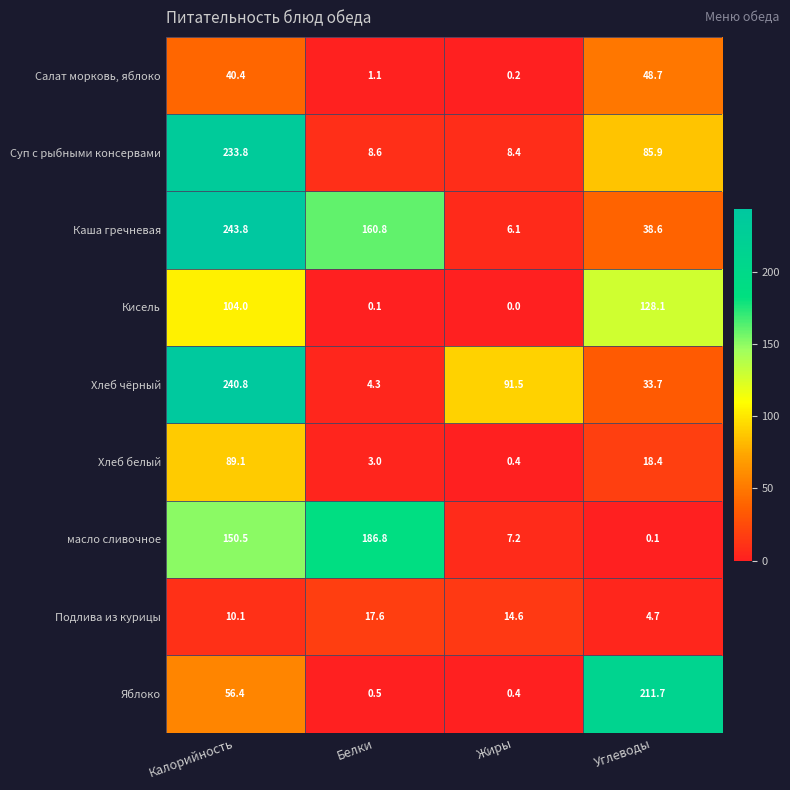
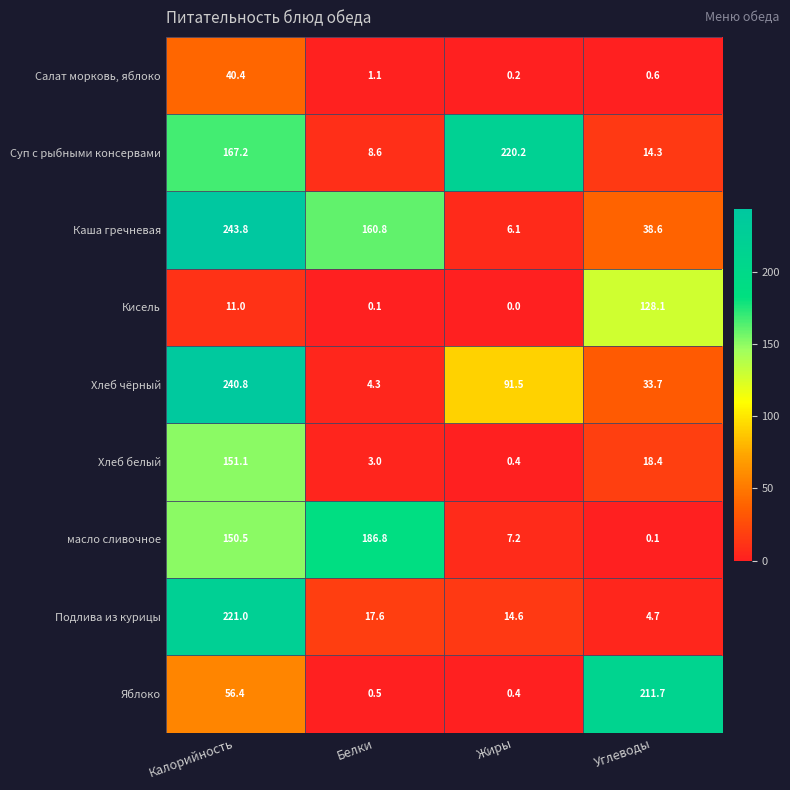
  {
    "Салат морковь, яблоко": {
      "Калорийность": 40.4,
      "Белки": 1.1,
      "Жиры": 0.2,
-     "Углеводы": 48.7
+     "Углеводы": 0.6
    },
    "Суп с рыбными консервами": {
-     "Калорийность": 233.8,
+     "Калорийность": 167.2,
      "Белки": 8.6,
-     "Жиры": 8.4,
-     "Углеводы": 85.9
+     "Жиры": 220.2,
+     "Углеводы": 14.3
    },
    "Каша гречневая": {
      "Калорийность": 243.8,
      "Белки": 160.8,
      "Жиры": 6.1,
      "Углеводы": 38.6
    },
    "Кисель": {
-     "Калорийность": 104.0,
+     "Калорийность": 11.0,
      "Белки": 0.1,
      "Жиры": 0.0,
      "Углеводы": 128.1
    },
    "Хлеб чёрный": {
      "Калорийность": 240.8,
      "Белки": 4.3,
      "Жиры": 91.5,
      "Углеводы": 33.7
    },
    "Хлеб белый": {
-     "Калорийность": 89.1,
+     "Калорийность": 151.1,
      "Белки": 3.0,
      "Жиры": 0.4,
      "Углеводы": 18.4
    },
    "масло сливочное": {
      "Калорийность": 150.5,
      "Белки": 186.8,
      "Жиры": 7.2,
      "Углеводы": 0.1
    },
    "Подлива из курицы": {
-     "Калорийность": 10.1,
+     "Калорийность": 221.0,
      "Белки": 17.6,
      "Жиры": 14.6,
      "Углеводы": 4.7
    },
    "Яблоко": {
      "Калорийность": 56.4,
      "Белки": 0.5,
      "Жиры": 0.4,
      "Углеводы": 211.7
    }
  }
